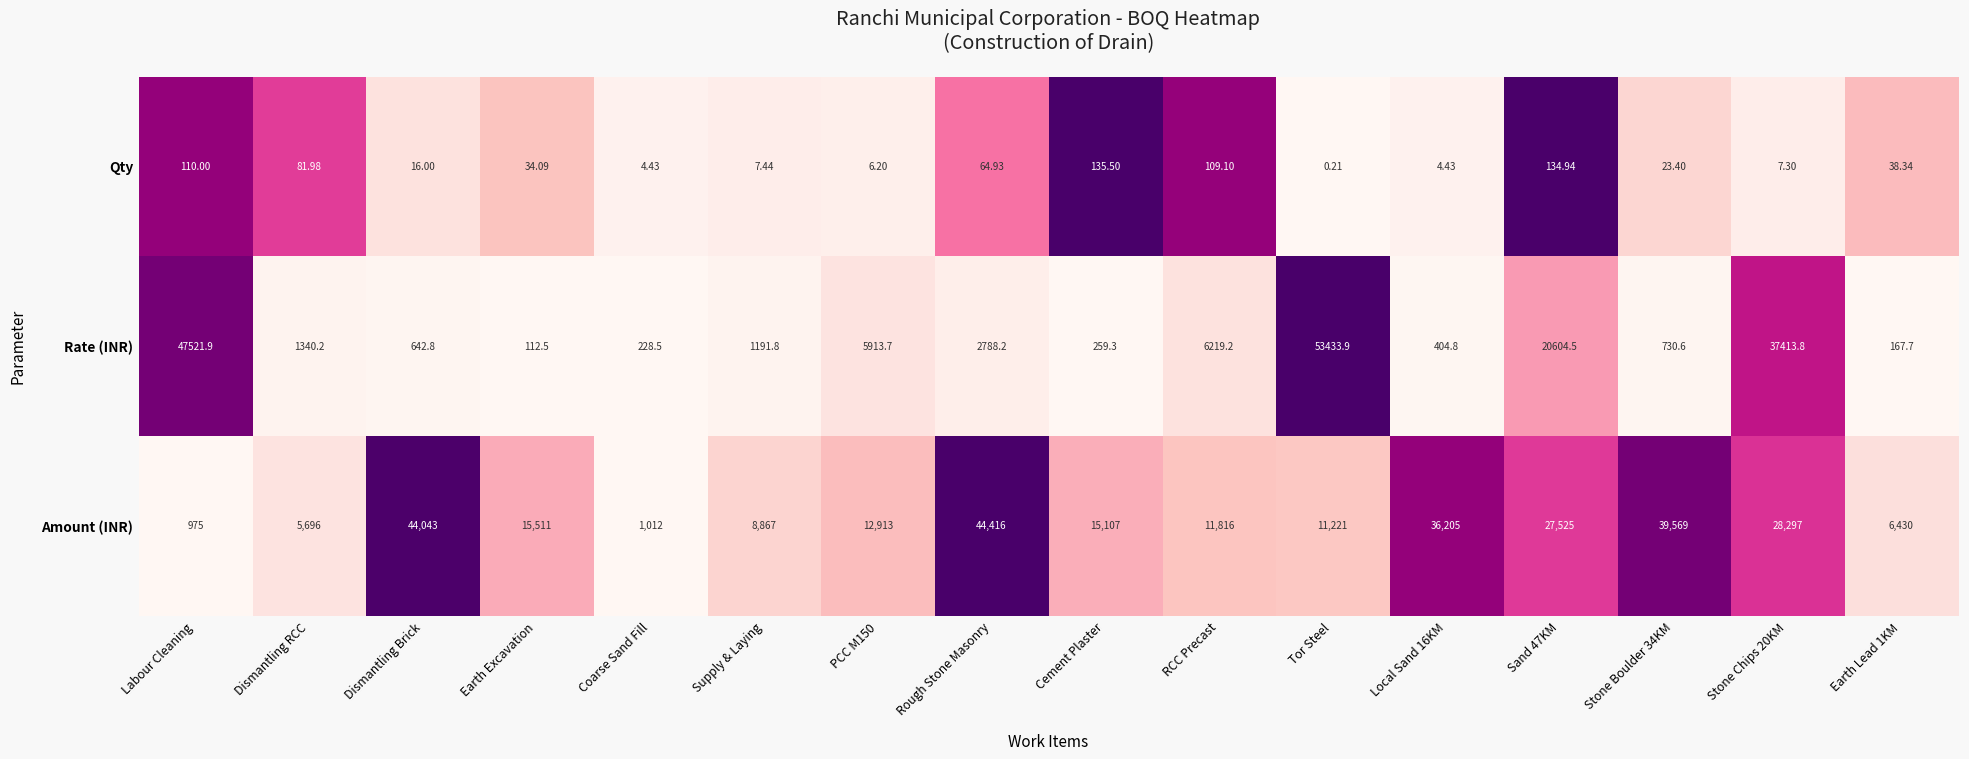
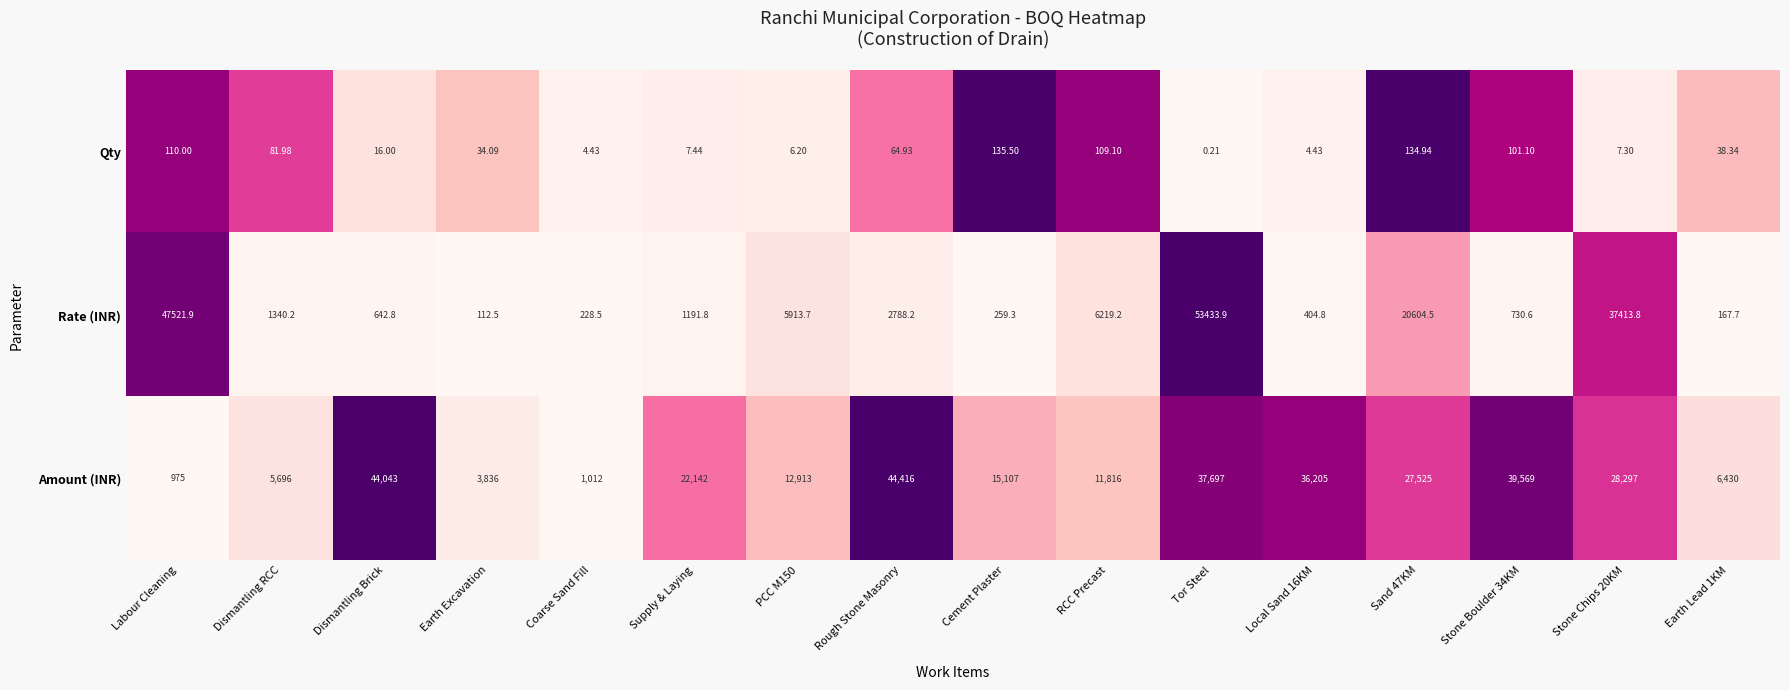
  {
    "Qty": {
      "Labour Cleaning": "110.00",
      "Dismantling RCC": "81.98",
      "Dismantling Brick": "16.00",
      "Earth Excavation": "34.09",
      "Coarse Sand Fill": "4.43",
      "Supply & Laying": "7.44",
      "PCC M150": "6.20",
      "Rough Stone Masonry": "64.93",
      "Cement Plaster": "135.50",
      "RCC Precast": "109.10",
      "Tor Steel": "0.21",
      "Local Sand 16KM": "4.43",
      "Sand 47KM": "134.94",
-     "Stone Boulder 34KM": "23.40",
+     "Stone Boulder 34KM": "101.10",
      "Stone Chips 20KM": "7.30",
      "Earth Lead 1KM": "38.34"
    },
    "Rate (INR)": {
      "Labour Cleaning": "47521.9",
      "Dismantling RCC": "1340.2",
      "Dismantling Brick": "642.8",
      "Earth Excavation": "112.5",
      "Coarse Sand Fill": "228.5",
      "Supply & Laying": "1191.8",
      "PCC M150": "5913.7",
      "Rough Stone Masonry": "2788.2",
      "Cement Plaster": "259.3",
      "RCC Precast": "6219.2",
      "Tor Steel": "53433.9",
      "Local Sand 16KM": "404.8",
      "Sand 47KM": "20604.5",
      "Stone Boulder 34KM": "730.6",
      "Stone Chips 20KM": "37413.8",
      "Earth Lead 1KM": "167.7"
    },
    "Amount (INR)": {
      "Labour Cleaning": "975",
      "Dismantling RCC": "5,696",
      "Dismantling Brick": "44,043",
-     "Earth Excavation": "15,511",
+     "Earth Excavation": "3,836",
      "Coarse Sand Fill": "1,012",
-     "Supply & Laying": "8,867",
+     "Supply & Laying": "22,142",
      "PCC M150": "12,913",
      "Rough Stone Masonry": "44,416",
      "Cement Plaster": "15,107",
      "RCC Precast": "11,816",
-     "Tor Steel": "11,221",
+     "Tor Steel": "37,697",
      "Local Sand 16KM": "36,205",
      "Sand 47KM": "27,525",
      "Stone Boulder 34KM": "39,569",
      "Stone Chips 20KM": "28,297",
      "Earth Lead 1KM": "6,430"
    }
  }
